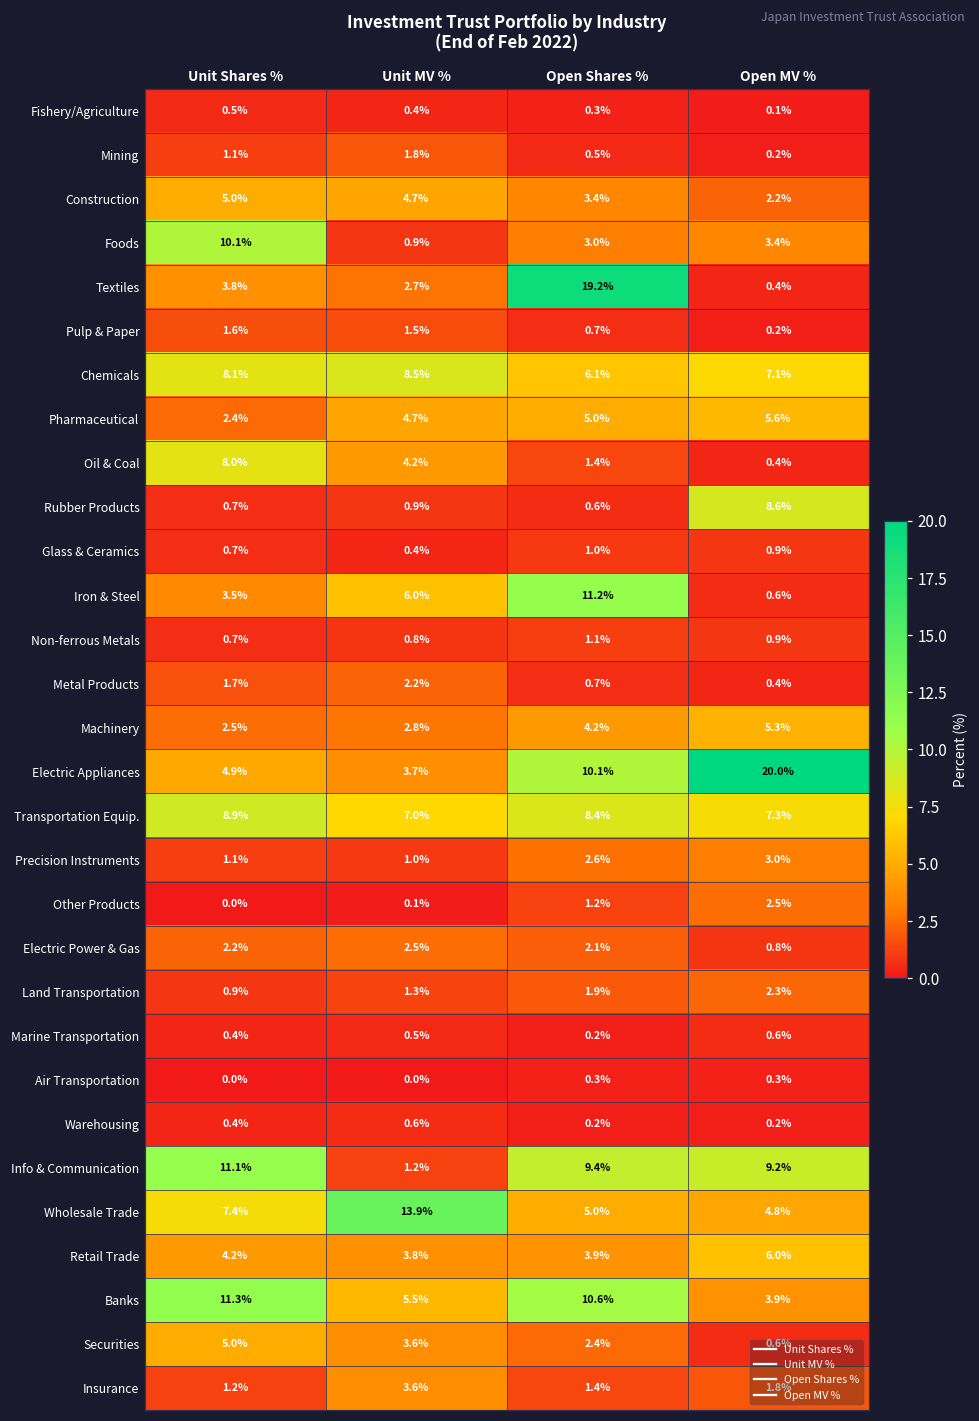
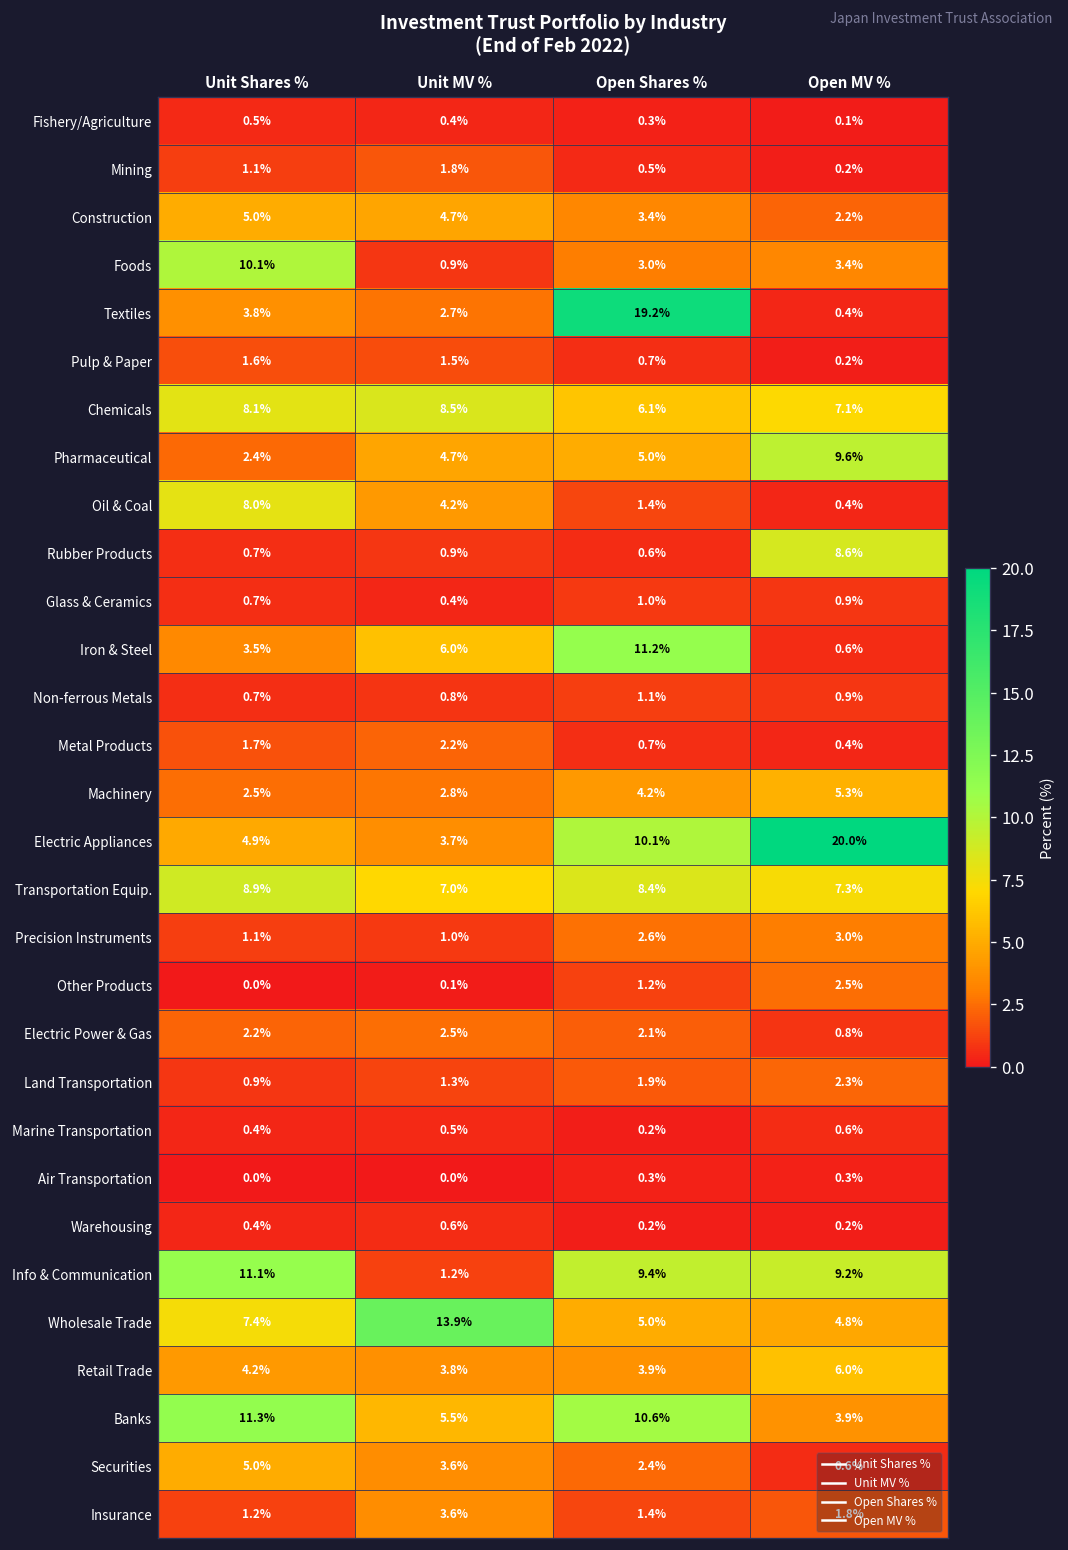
  {
    "Fishery/Agriculture": {
      "Unit Shares %": "0.5%",
      "Unit MV %": "0.4%",
      "Open Shares %": "0.3%",
      "Open MV %": "0.1%"
    },
    "Mining": {
      "Unit Shares %": "1.1%",
      "Unit MV %": "1.8%",
      "Open Shares %": "0.5%",
      "Open MV %": "0.2%"
    },
    "Construction": {
      "Unit Shares %": "5.0%",
      "Unit MV %": "4.7%",
      "Open Shares %": "3.4%",
      "Open MV %": "2.2%"
    },
    "Foods": {
      "Unit Shares %": "10.1%",
      "Unit MV %": "0.9%",
      "Open Shares %": "3.0%",
      "Open MV %": "3.4%"
    },
    "Textiles": {
      "Unit Shares %": "3.8%",
      "Unit MV %": "2.7%",
      "Open Shares %": "19.2%",
      "Open MV %": "0.4%"
    },
    "Pulp & Paper": {
      "Unit Shares %": "1.6%",
      "Unit MV %": "1.5%",
      "Open Shares %": "0.7%",
      "Open MV %": "0.2%"
    },
    "Chemicals": {
      "Unit Shares %": "8.1%",
      "Unit MV %": "8.5%",
      "Open Shares %": "6.1%",
      "Open MV %": "7.1%"
    },
    "Pharmaceutical": {
      "Unit Shares %": "2.4%",
      "Unit MV %": "4.7%",
      "Open Shares %": "5.0%",
-     "Open MV %": "5.6%"
+     "Open MV %": "9.6%"
    },
    "Oil & Coal": {
      "Unit Shares %": "8.0%",
      "Unit MV %": "4.2%",
      "Open Shares %": "1.4%",
      "Open MV %": "0.4%"
    },
    "Rubber Products": {
      "Unit Shares %": "0.7%",
      "Unit MV %": "0.9%",
      "Open Shares %": "0.6%",
      "Open MV %": "8.6%"
    },
    "Glass & Ceramics": {
      "Unit Shares %": "0.7%",
      "Unit MV %": "0.4%",
      "Open Shares %": "1.0%",
      "Open MV %": "0.9%"
    },
    "Iron & Steel": {
      "Unit Shares %": "3.5%",
      "Unit MV %": "6.0%",
      "Open Shares %": "11.2%",
      "Open MV %": "0.6%"
    },
    "Non-ferrous Metals": {
      "Unit Shares %": "0.7%",
      "Unit MV %": "0.8%",
      "Open Shares %": "1.1%",
      "Open MV %": "0.9%"
    },
    "Metal Products": {
      "Unit Shares %": "1.7%",
      "Unit MV %": "2.2%",
      "Open Shares %": "0.7%",
      "Open MV %": "0.4%"
    },
    "Machinery": {
      "Unit Shares %": "2.5%",
      "Unit MV %": "2.8%",
      "Open Shares %": "4.2%",
      "Open MV %": "5.3%"
    },
    "Electric Appliances": {
      "Unit Shares %": "4.9%",
      "Unit MV %": "3.7%",
      "Open Shares %": "10.1%",
      "Open MV %": "20.0%"
    },
    "Transportation Equip.": {
      "Unit Shares %": "8.9%",
      "Unit MV %": "7.0%",
      "Open Shares %": "8.4%",
      "Open MV %": "7.3%"
    },
    "Precision Instruments": {
      "Unit Shares %": "1.1%",
      "Unit MV %": "1.0%",
      "Open Shares %": "2.6%",
      "Open MV %": "3.0%"
    },
    "Other Products": {
      "Unit Shares %": "0.0%",
      "Unit MV %": "0.1%",
      "Open Shares %": "1.2%",
      "Open MV %": "2.5%"
    },
    "Electric Power & Gas": {
      "Unit Shares %": "2.2%",
      "Unit MV %": "2.5%",
      "Open Shares %": "2.1%",
      "Open MV %": "0.8%"
    },
    "Land Transportation": {
      "Unit Shares %": "0.9%",
      "Unit MV %": "1.3%",
      "Open Shares %": "1.9%",
      "Open MV %": "2.3%"
    },
    "Marine Transportation": {
      "Unit Shares %": "0.4%",
      "Unit MV %": "0.5%",
      "Open Shares %": "0.2%",
      "Open MV %": "0.6%"
    },
    "Air Transportation": {
      "Unit Shares %": "0.0%",
      "Unit MV %": "0.0%",
      "Open Shares %": "0.3%",
      "Open MV %": "0.3%"
    },
    "Warehousing": {
      "Unit Shares %": "0.4%",
      "Unit MV %": "0.6%",
      "Open Shares %": "0.2%",
      "Open MV %": "0.2%"
    },
    "Info & Communication": {
      "Unit Shares %": "11.1%",
      "Unit MV %": "1.2%",
      "Open Shares %": "9.4%",
      "Open MV %": "9.2%"
    },
    "Wholesale Trade": {
      "Unit Shares %": "7.4%",
      "Unit MV %": "13.9%",
      "Open Shares %": "5.0%",
      "Open MV %": "4.8%"
    },
    "Retail Trade": {
      "Unit Shares %": "4.2%",
      "Unit MV %": "3.8%",
      "Open Shares %": "3.9%",
      "Open MV %": "6.0%"
    },
    "Banks": {
      "Unit Shares %": "11.3%",
      "Unit MV %": "5.5%",
      "Open Shares %": "10.6%",
      "Open MV %": "3.9%"
    },
    "Securities": {
      "Unit Shares %": "5.0%",
      "Unit MV %": "3.6%",
      "Open Shares %": "2.4%"
    },
    "Insurance": {
      "Unit Shares %": "1.2%",
      "Unit MV %": "3.6%",
      "Open Shares %": "1.4%"
    }
  }
